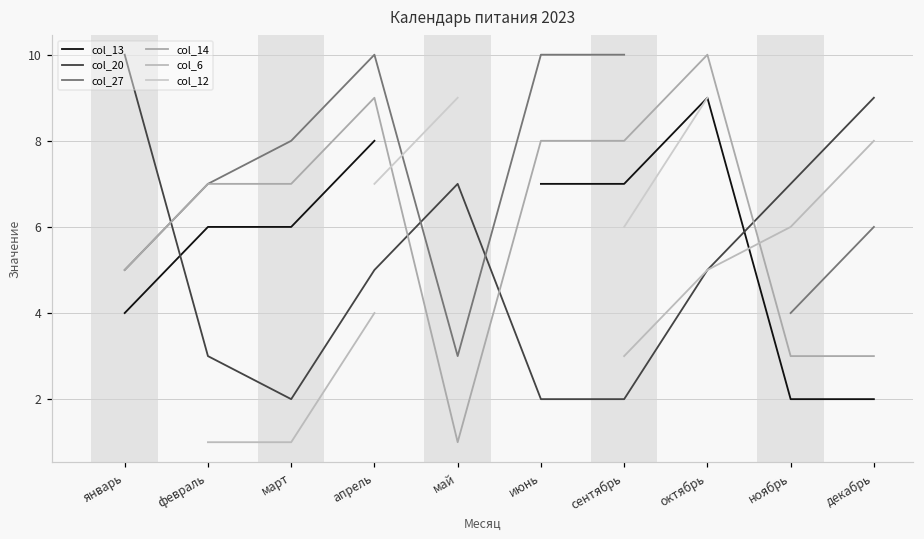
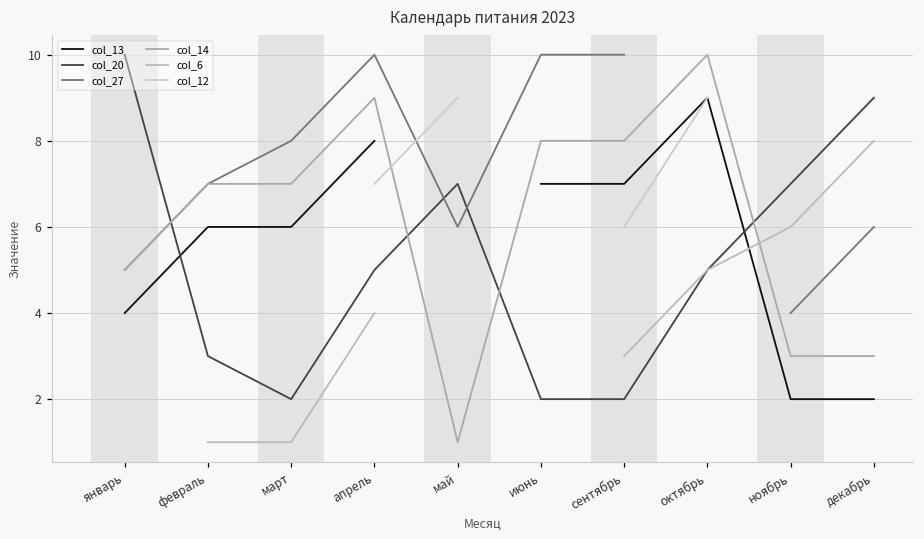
  {
    "col_13": {
      "январь": 4,
      "февраль": 6,
      "март": 6,
      "апрель": 8,
      "июнь": 7,
      "сентябрь": 7,
      "ноябрь": 2,
      "декабрь": 2
    },
    "col_20": {
      "февраль": 3,
      "март": 2,
      "апрель": 5,
      "май": 7,
      "июнь": 2,
      "сентябрь": 2,
      "ноябрь": 7,
      "декабрь": 9
    },
    "col_27": {
      "март": 8,
      "апрель": 10,
-     "май": 3,
+     "май": 6,
      "июнь": 10,
      "сентябрь": 10,
      "ноябрь": 4,
      "декабрь": 6
    }
  }
